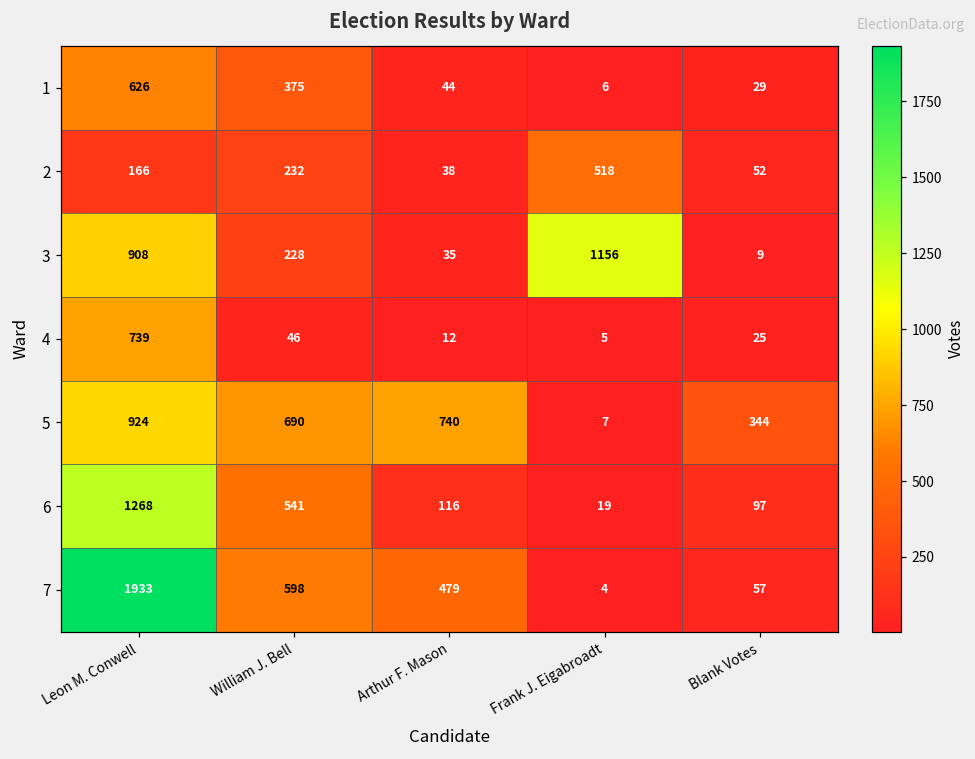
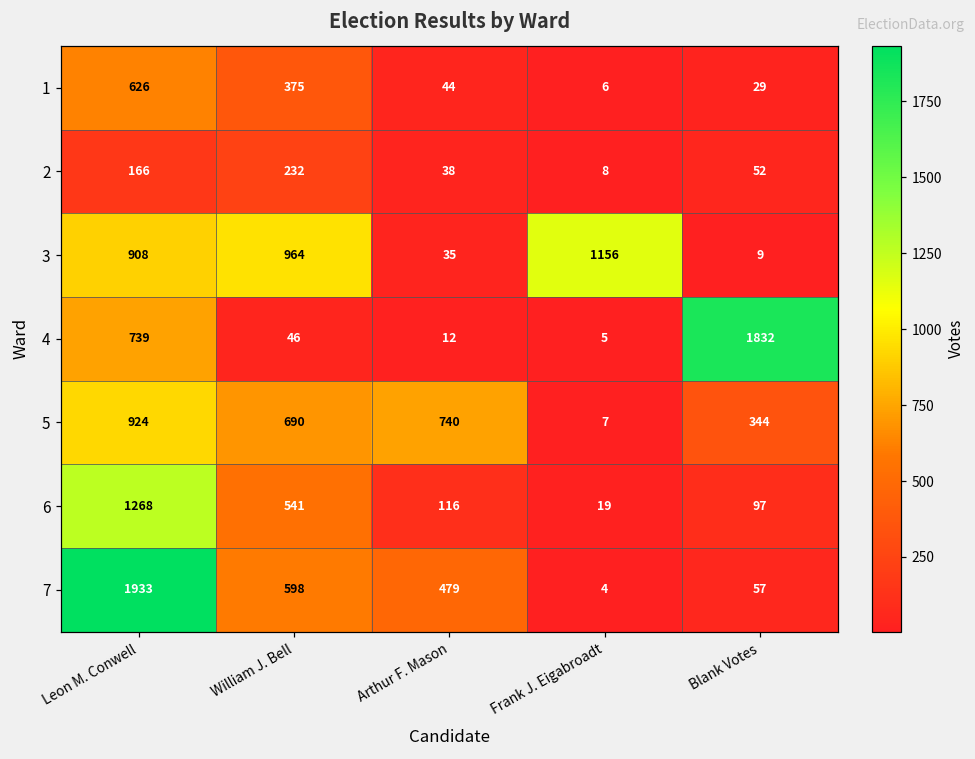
  {
    "1": {
      "Leon M. Conwell": 626,
      "William J. Bell": 375,
      "Arthur F. Mason": 44,
      "Frank J. Eigabroadt": 6,
      "Blank Votes": 29
    },
    "2": {
      "Leon M. Conwell": 166,
      "William J. Bell": 232,
      "Arthur F. Mason": 38,
-     "Frank J. Eigabroadt": 518,
+     "Frank J. Eigabroadt": 8,
      "Blank Votes": 52
    },
    "3": {
      "Leon M. Conwell": 908,
-     "William J. Bell": 228,
+     "William J. Bell": 964,
      "Arthur F. Mason": 35,
      "Frank J. Eigabroadt": 1156,
      "Blank Votes": 9
    },
    "4": {
      "Leon M. Conwell": 739,
      "William J. Bell": 46,
      "Arthur F. Mason": 12,
      "Frank J. Eigabroadt": 5,
-     "Blank Votes": 25
+     "Blank Votes": 1832
    },
    "5": {
      "Leon M. Conwell": 924,
      "William J. Bell": 690,
      "Arthur F. Mason": 740,
      "Frank J. Eigabroadt": 7,
      "Blank Votes": 344
    },
    "6": {
      "Leon M. Conwell": 1268,
      "William J. Bell": 541,
      "Arthur F. Mason": 116,
      "Frank J. Eigabroadt": 19,
      "Blank Votes": 97
    },
    "7": {
      "Leon M. Conwell": 1933,
      "William J. Bell": 598,
      "Arthur F. Mason": 479,
      "Frank J. Eigabroadt": 4,
      "Blank Votes": 57
    }
  }
